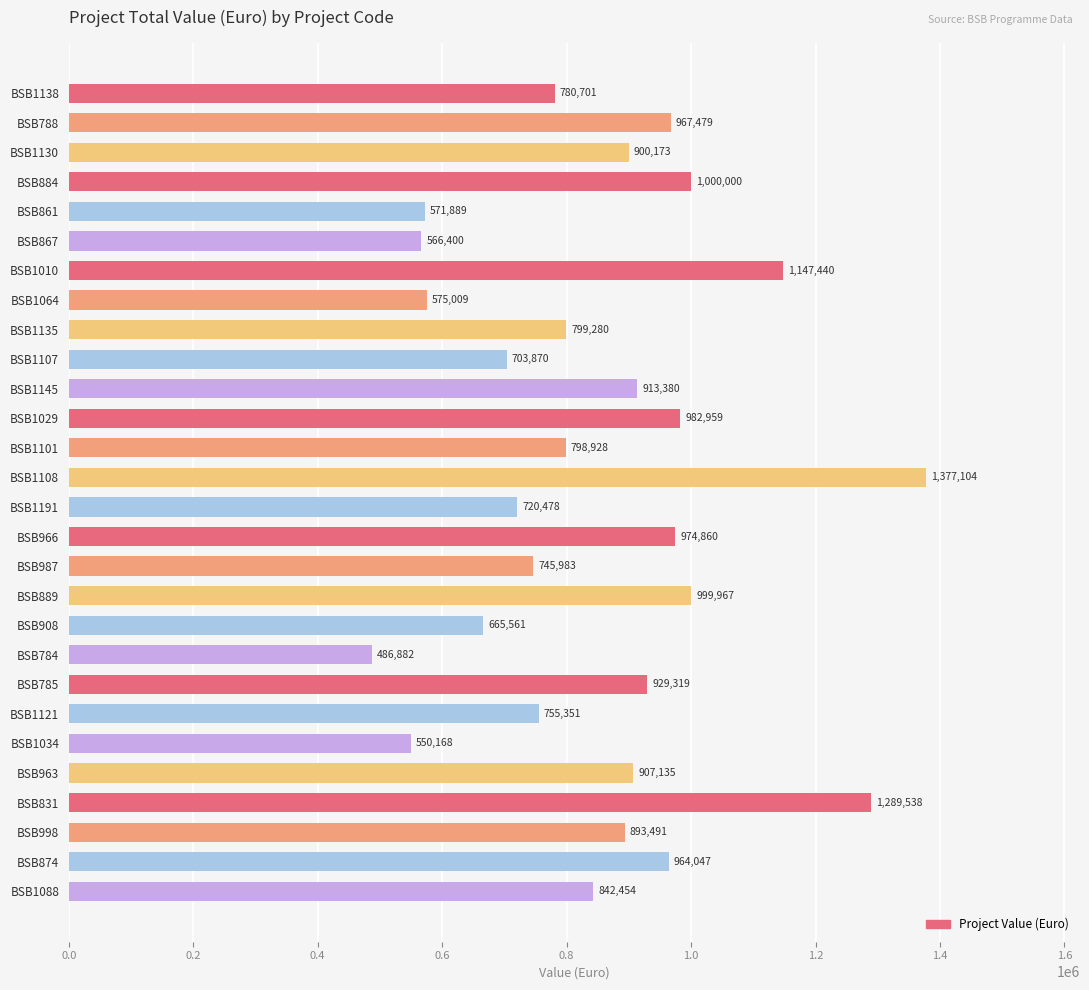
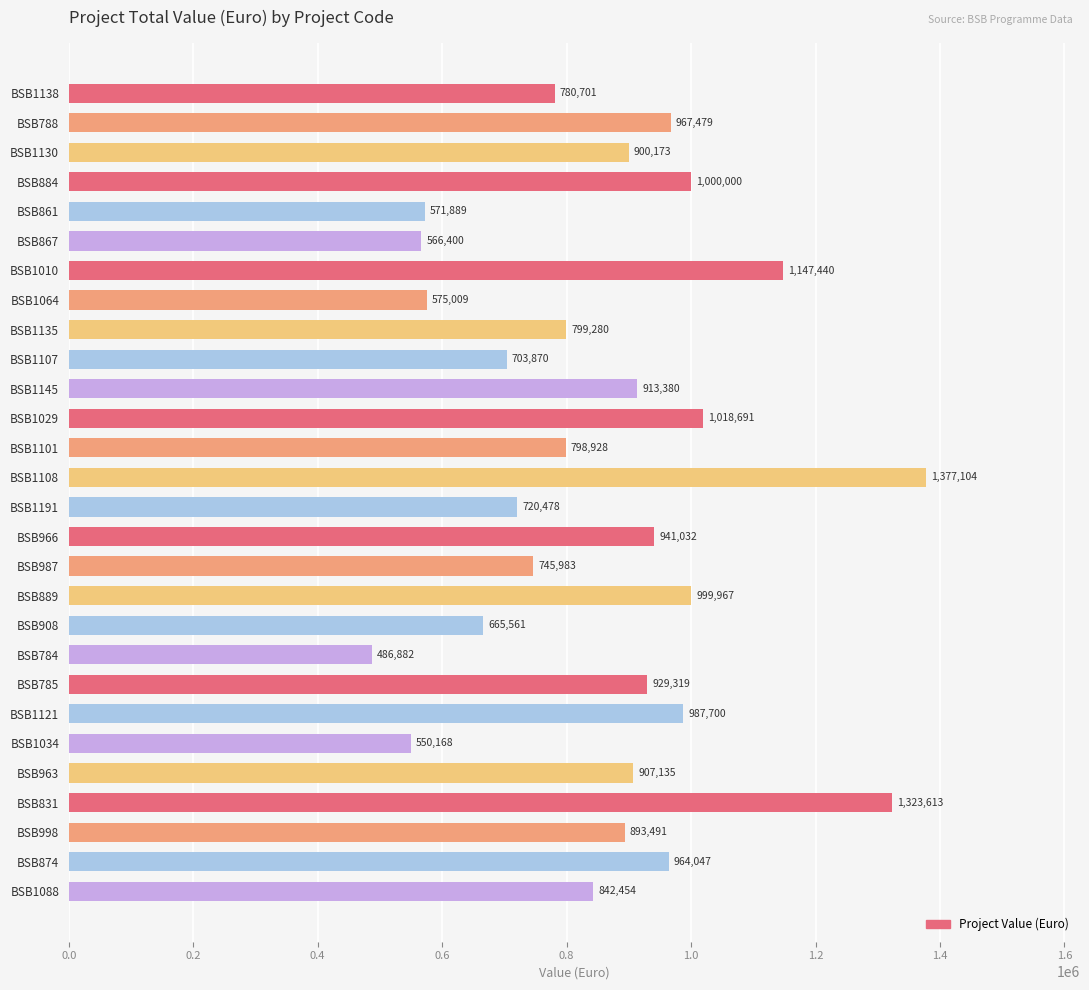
  {
    "BSB1138": "780,701",
    "BSB788": "967,479",
    "BSB1130": "900,173",
    "BSB884": "1,000,000",
    "BSB861": "571,889",
    "BSB867": "566,400",
    "BSB1010": "1,147,440",
    "BSB1064": "575,009",
    "BSB1135": "799,280",
    "BSB1107": "703,870",
    "BSB1145": "913,380",
-   "BSB1029": "982,959",
+   "BSB1029": "1,018,691",
    "BSB1101": "798,928",
    "BSB1108": "1,377,104",
    "BSB1191": "720,478",
-   "BSB966": "974,860",
+   "BSB966": "941,032",
    "BSB987": "745,983",
    "BSB889": "999,967",
    "BSB908": "665,561",
    "BSB784": "486,882",
    "BSB785": "929,319",
-   "BSB1121": "755,351",
+   "BSB1121": "987,700",
    "BSB1034": "550,168",
    "BSB963": "907,135",
-   "BSB831": "1,289,538",
+   "BSB831": "1,323,613",
    "BSB998": "893,491",
    "BSB874": "964,047",
    "BSB1088": "842,454"
  }
